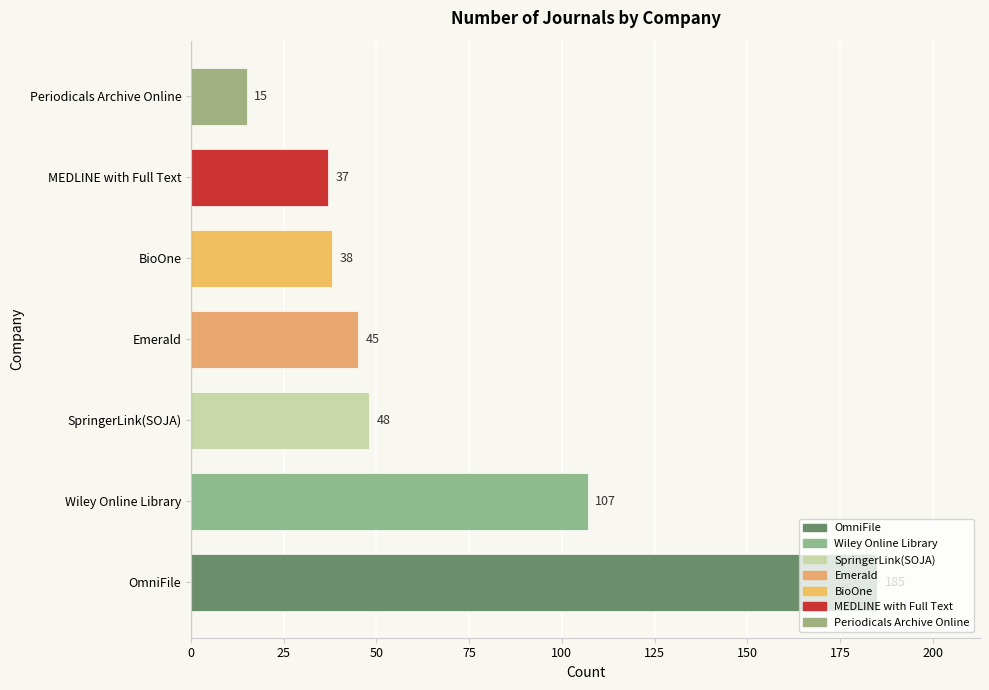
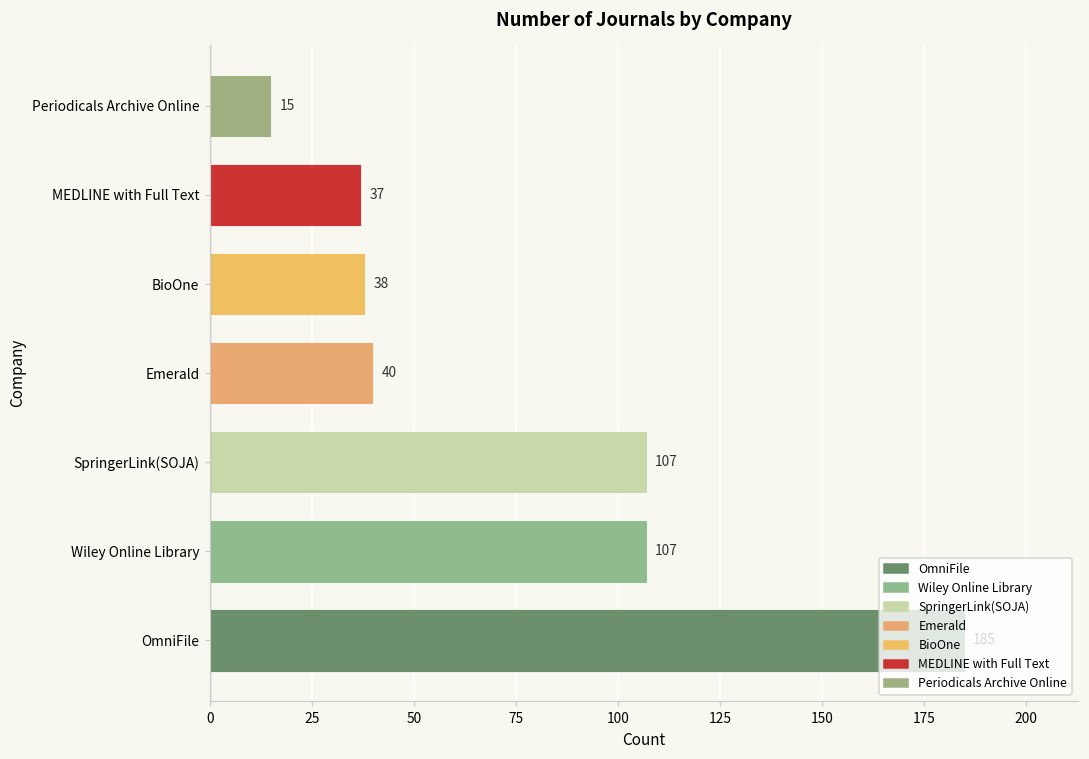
  {
    "Periodicals Archive Online": 15,
    "MEDLINE with Full Text": 37,
    "BioOne": 38,
-   "Emerald": 45,
-   "SpringerLink(SOJA)": 48,
+   "Emerald": 40,
+   "SpringerLink(SOJA)": 107,
    "Wiley Online Library": 107
  }
